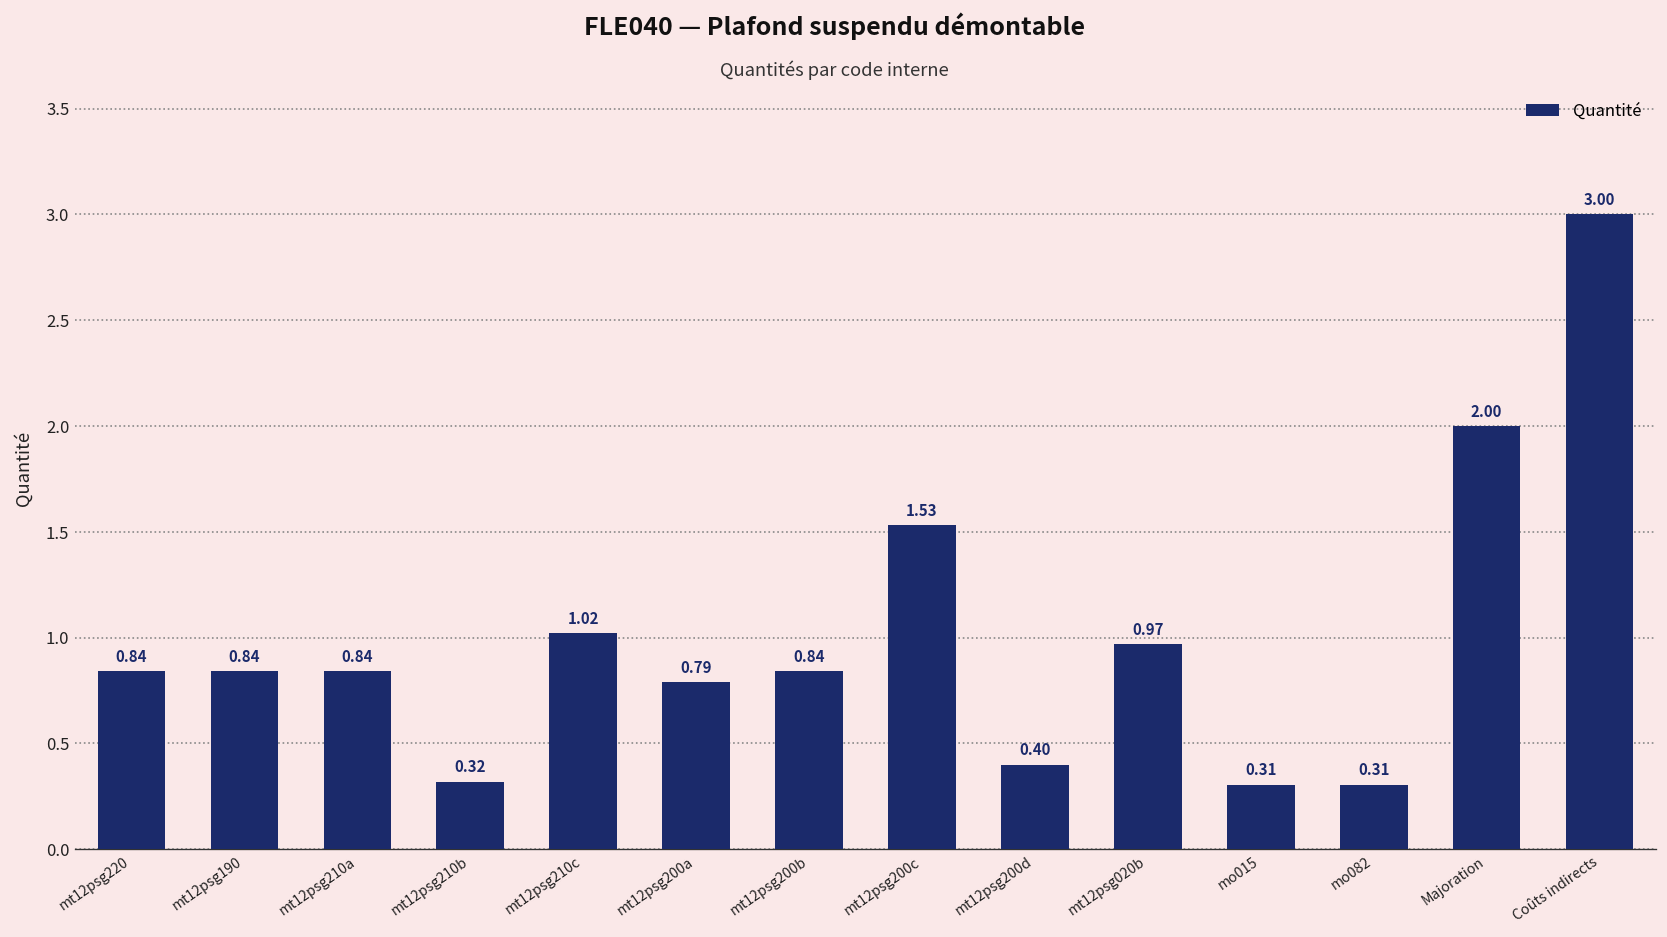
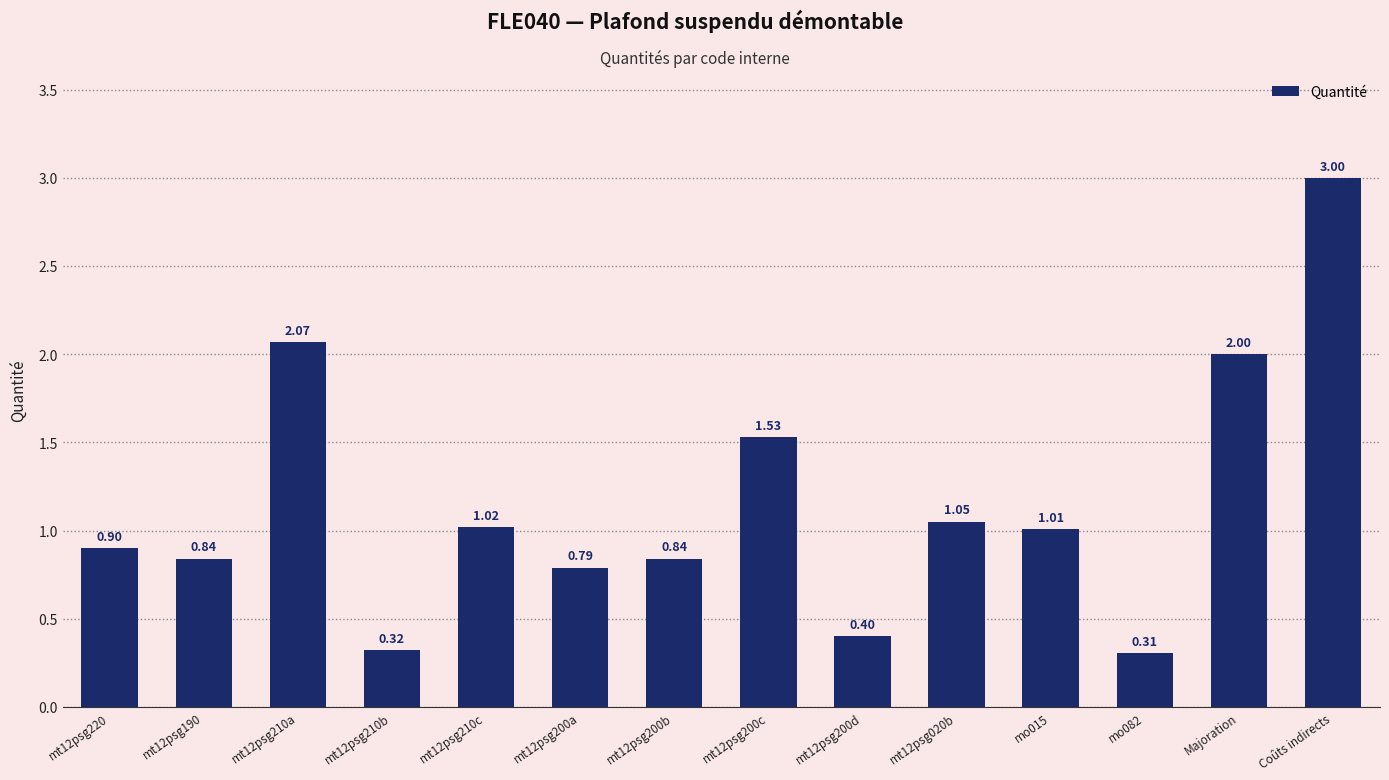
  {
-   "mt12psg220": 0.84,
+   "mt12psg220": 0.90,
    "mt12psg190": 0.84,
-   "mt12psg210a": 0.84,
+   "mt12psg210a": 2.07,
    "mt12psg210b": 0.32,
    "mt12psg210c": 1.02,
    "mt12psg200a": 0.79,
    "mt12psg200b": 0.84,
    "mt12psg200c": 1.53,
    "mt12psg200d": 0.40,
-   "mt12psg020b": 0.97,
-   "mo015": 0.31,
+   "mt12psg020b": 1.05,
+   "mo015": 1.01,
    "mo082": 0.31,
    "Majoration": 2.00,
    "Coûts indirects": 3.00
  }
